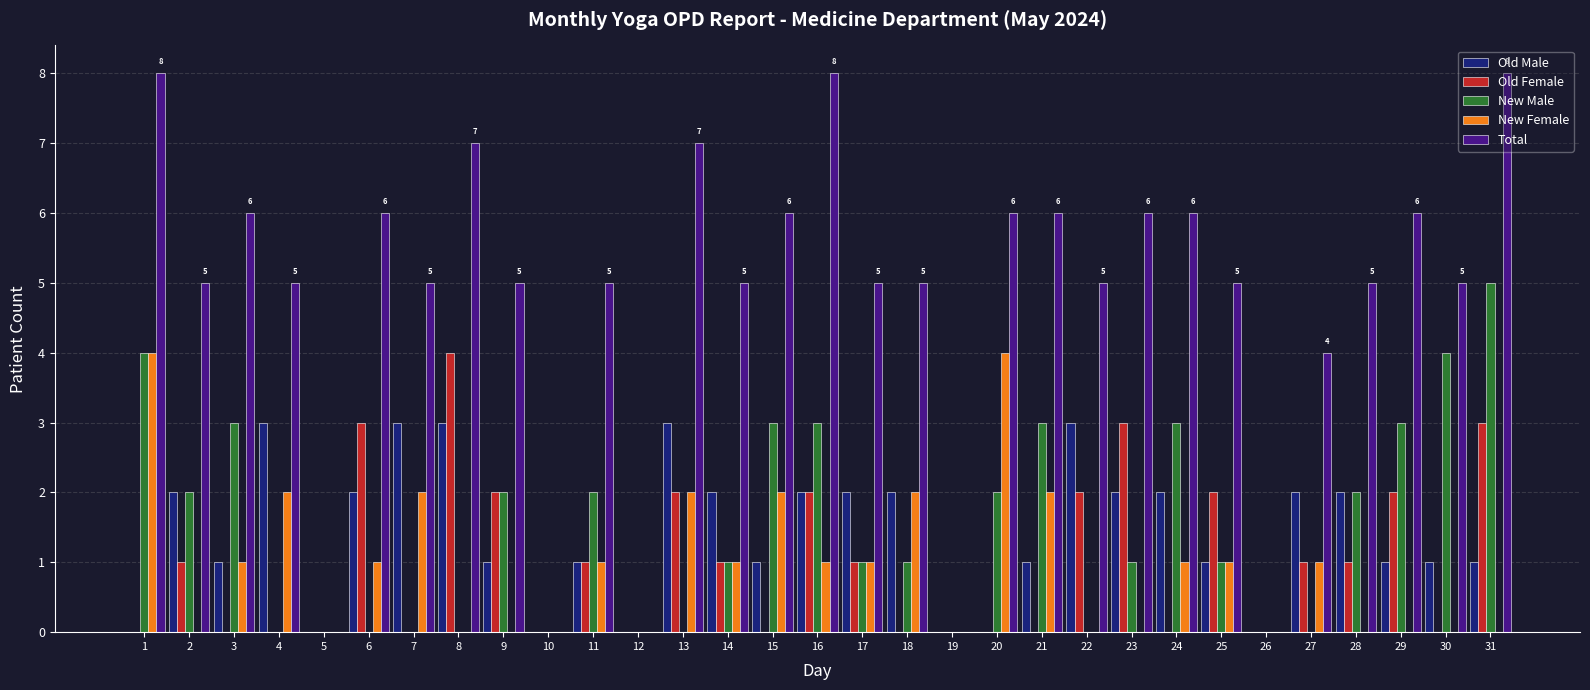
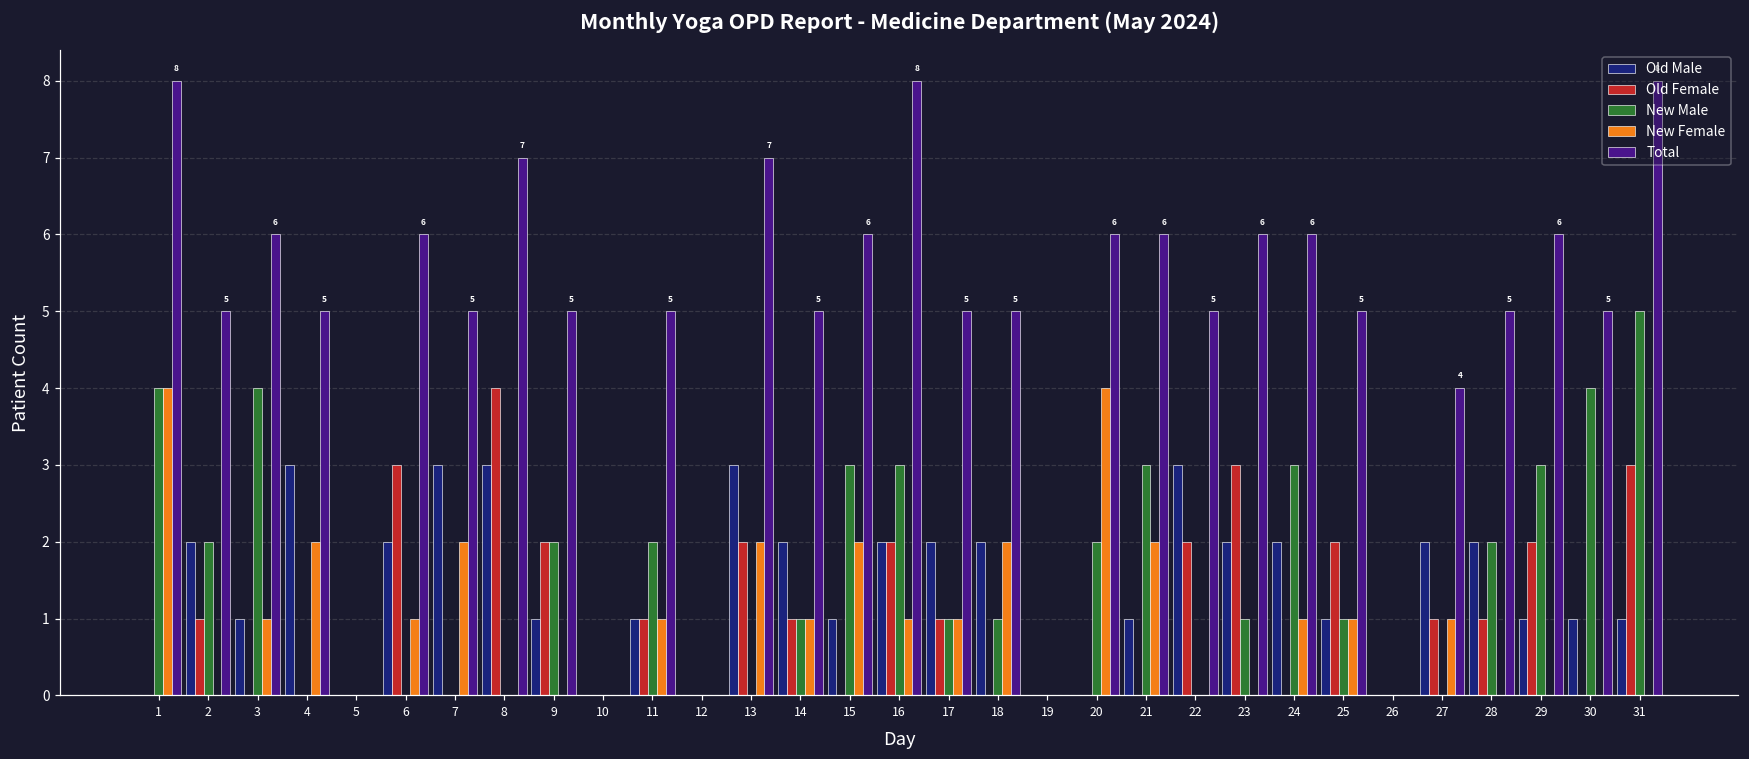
  {
    "Old Female": {
      "1": 0,
      "2": 1,
      "3": 0,
      "4": 0,
      "5": 0,
      "6": 3,
      "7": 0,
      "8": 4,
      "9": 2,
      "10": 0,
      "11": 1,
      "12": 0,
      "13": 2,
      "14": 1,
      "15": 0,
      "16": 2,
      "17": 1,
      "18": 0,
      "19": 0,
      "20": 0,
      "21": 0,
      "22": 2,
      "23": 3,
      "24": 0,
      "25": 2,
      "26": 0,
      "27": 1,
      "28": 1,
      "29": 2,
      "30": 0,
      "31": 3
    },
    "New Male": {
      "1": 4,
      "2": 2,
-     "3": 3,
+     "3": 4,
      "4": 0,
      "5": 0,
      "6": 0,
      "7": 0,
      "8": 0,
      "9": 2,
      "10": 0,
      "11": 2,
      "12": 0,
      "13": 0,
      "14": 1,
      "15": 3,
      "16": 3,
      "17": 1,
      "18": 1,
      "19": 0,
      "20": 2,
      "21": 3,
      "22": 0,
      "23": 1,
      "24": 3,
      "25": 1,
      "26": 0,
      "27": 0,
      "28": 2,
      "29": 3,
      "30": 4
    },
    "New Female": {
      "1": 4,
      "2": 0,
      "3": 1,
      "4": 2,
      "5": 0,
      "6": 1,
      "7": 2,
      "8": 0,
      "9": 0,
      "10": 0,
      "11": 1,
      "12": 0,
      "13": 2,
      "14": 1,
      "15": 2,
      "16": 1,
      "17": 1,
      "18": 2,
      "19": 0,
      "20": 4,
      "21": 2,
      "22": 0,
      "23": 0,
      "24": 1,
      "25": 1,
      "26": 0,
      "27": 1,
      "28": 0,
      "29": 0,
      "30": 0,
      "31": 0
    }
  }
